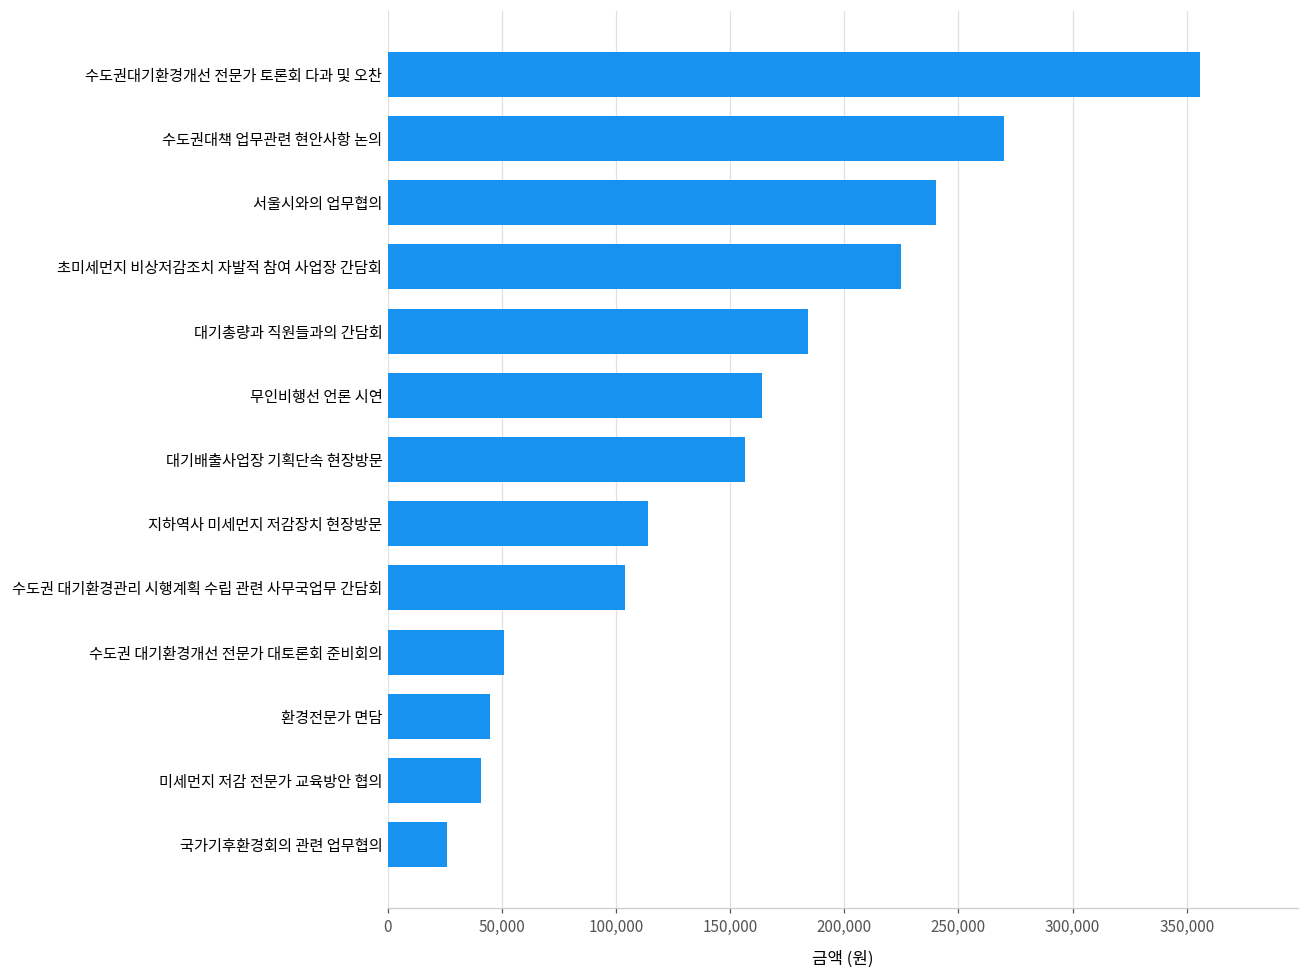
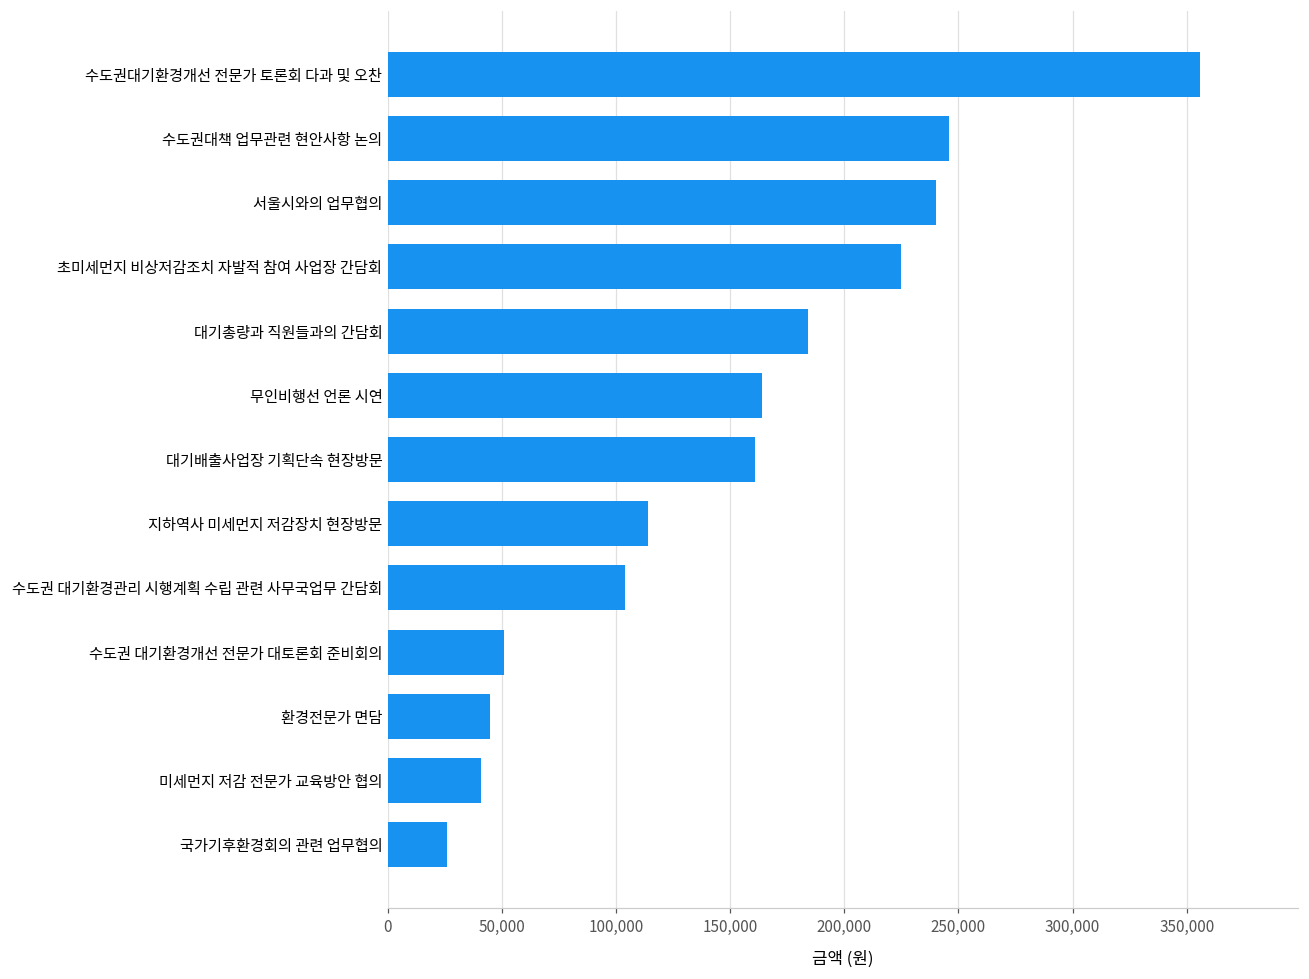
  {
    "수도권대기환경개선 전문가 토론회 다과 및 오찬": "356,000",
-   "수도권대책 업무관련 현안사항 논의": "270,000",
+   "수도권대책 업무관련 현안사항 논의": "246,000",
    "서울시와의 업무협의": "240,000",
    "초미세먼지 비상저감조치 자발적 참여 사업장 간담회": "225,000",
    "대기총량과 직원들과의 간담회": "184,000",
    "무인비행선 언론 시연": "164,000",
-   "대기배출사업장 기획단속 현장방문": "157,000",
+   "대기배출사업장 기획단속 현장방문": "161,000",
    "지하역사 미세먼지 저감장치 현장방문": "114,000",
    "수도권 대기환경관리 시행계획 수립 관련 사무국업무 간담회": "104,000",
    "수도권 대기환경개선 전문가 대토론회 준비회의": "51,000",
    "환경전문가 면담": "45,000",
    "미세먼지 저감 전문가 교육방안 협의": "41,000",
    "국가기후환경회의 관련 업무협의": "26,000"
  }
